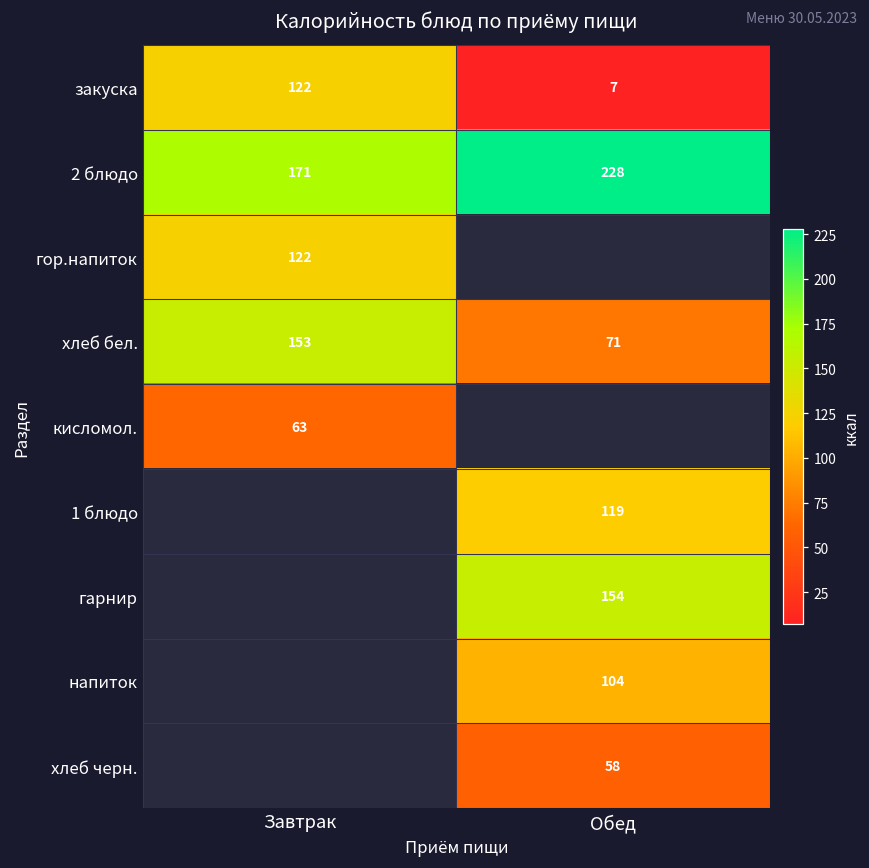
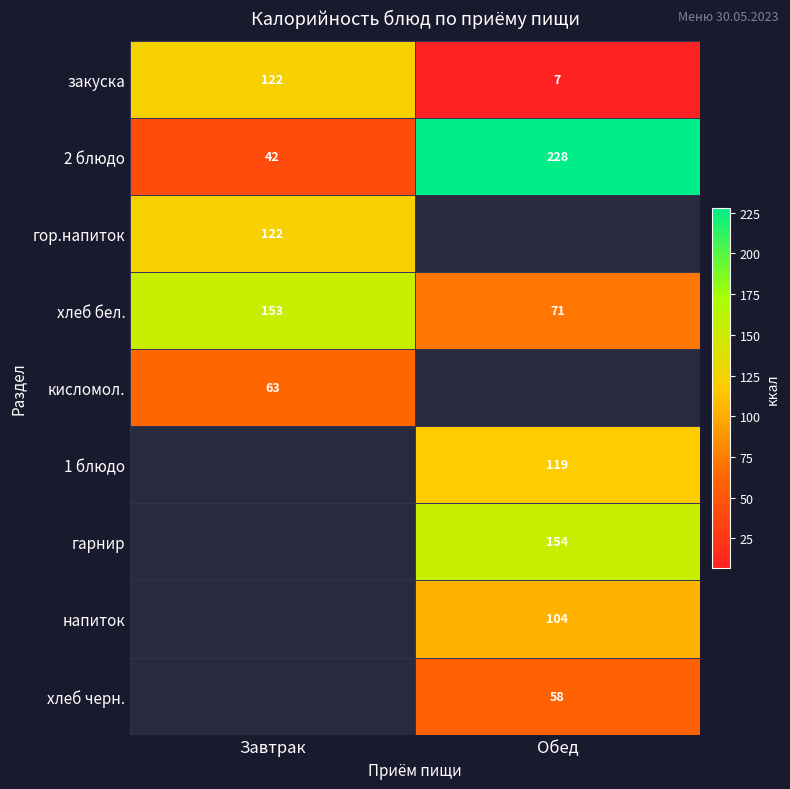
  {
    "закуска": {
      "Завтрак": 122,
      "Обед": 7
    },
    "2 блюдо": {
-     "Завтрак": 171,
+     "Завтрак": 42,
      "Обед": 228
    },
    "гор.напиток": {
      "Завтрак": 122
    },
    "хлеб бел.": {
      "Завтрак": 153,
      "Обед": 71
    },
    "кисломол.": {
      "Завтрак": 63
    },
    "1 блюдо": {
      "Обед": 119
    },
    "гарнир": {
      "Обед": 154
    },
    "напиток": {
      "Обед": 104
    },
    "хлеб черн.": {
      "Обед": 58
    }
  }
